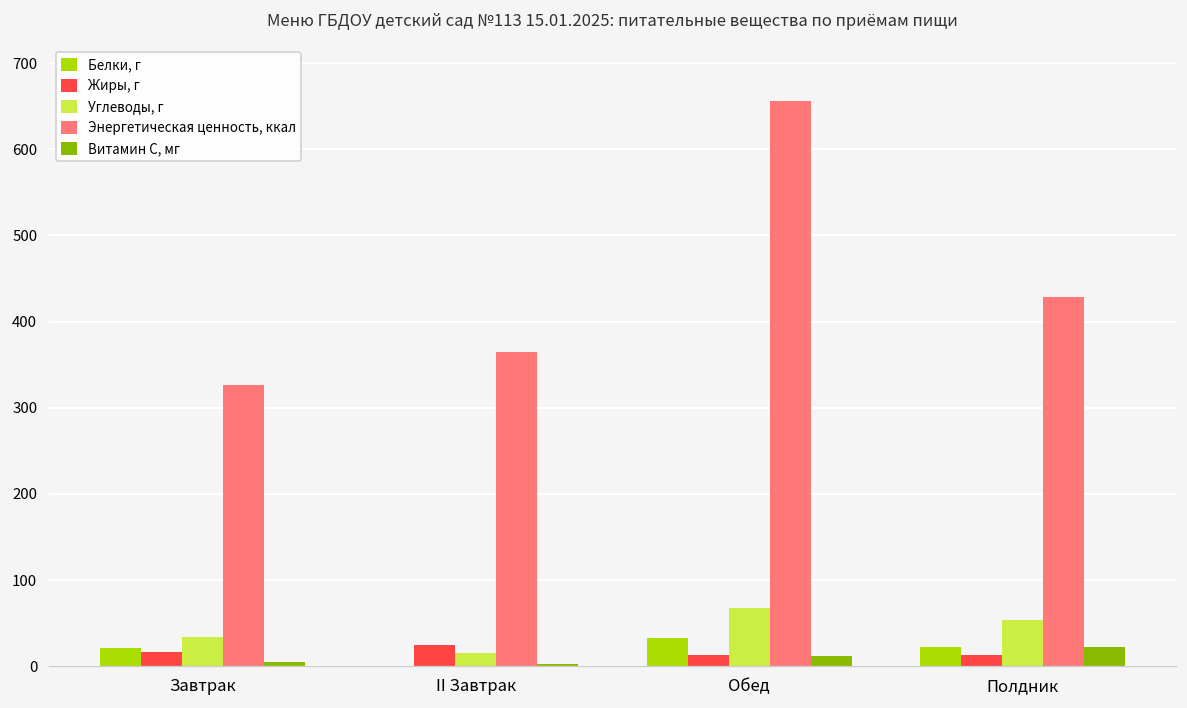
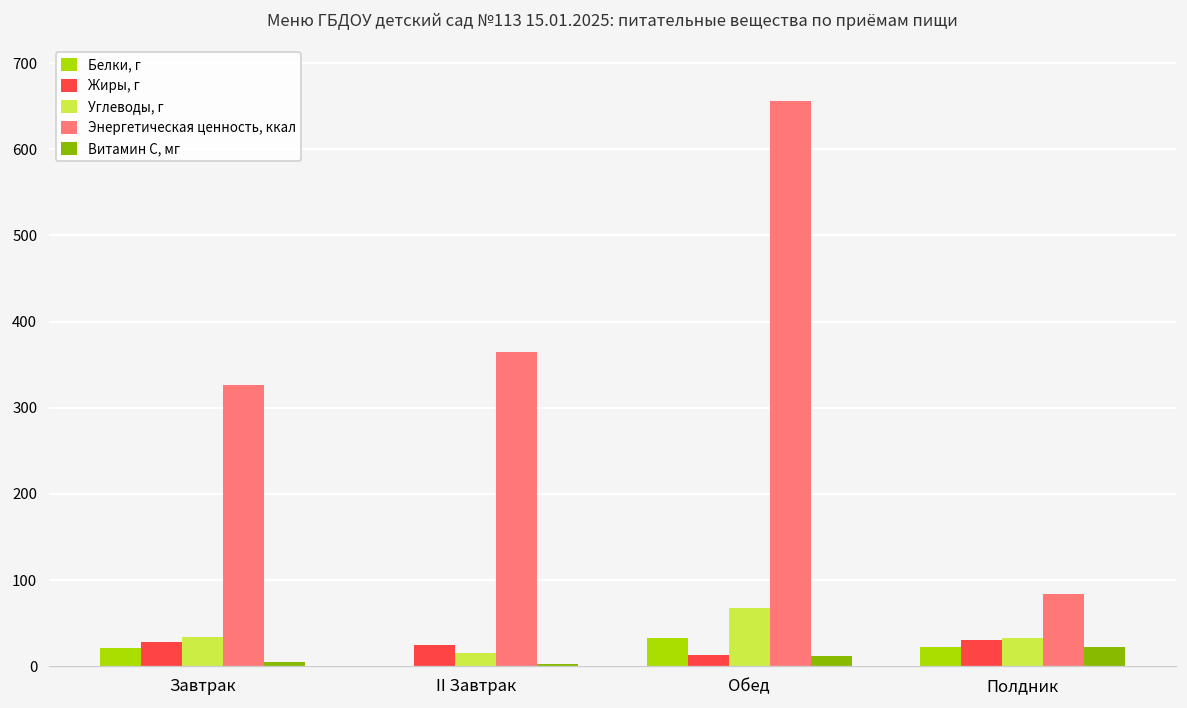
  {
    "Жиры, г": {
-     "Завтрак": 20,
+     "Завтрак": 30,
      "II Завтрак": 20,
      "Обед": 10,
-     "Полдник": 10
+     "Полдник": 30
    },
    "Углеводы, г": {
      "Завтрак": 30,
      "II Завтрак": 20,
      "Обед": 70,
-     "Полдник": 50
+     "Полдник": 30
    },
    "Энергетическая ценность, ккал": {
      "Завтрак": 330,
      "II Завтрак": 370,
      "Обед": 660,
-     "Полдник": 430
+     "Полдник": 80
    }
  }
